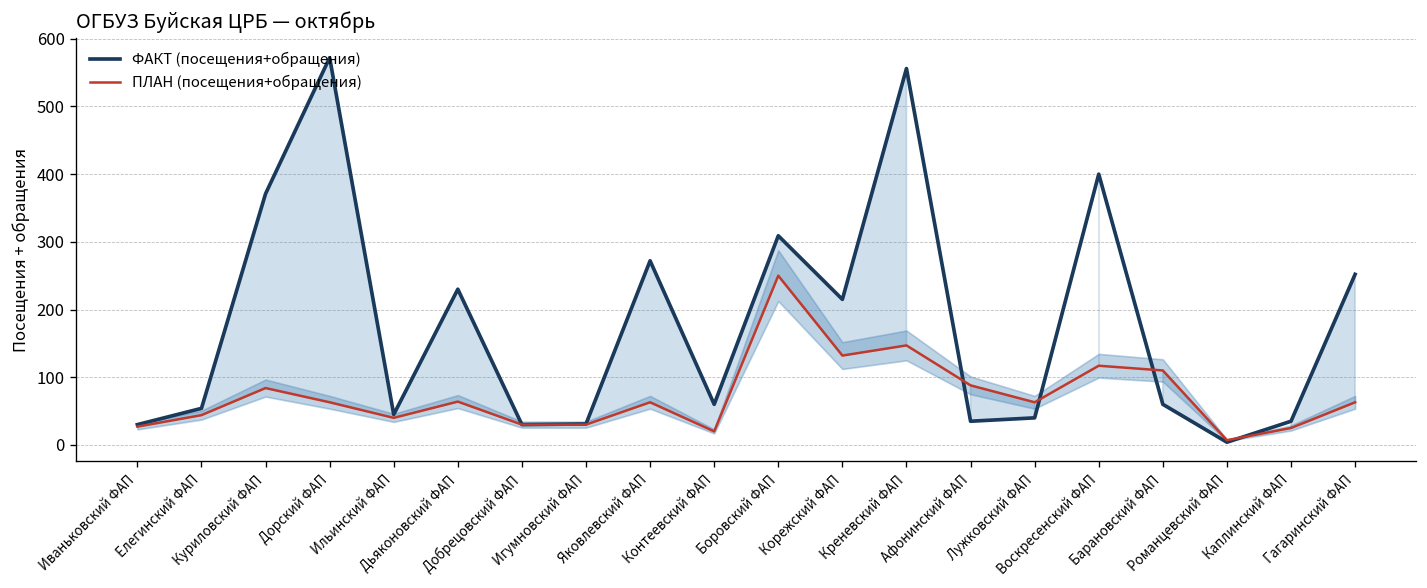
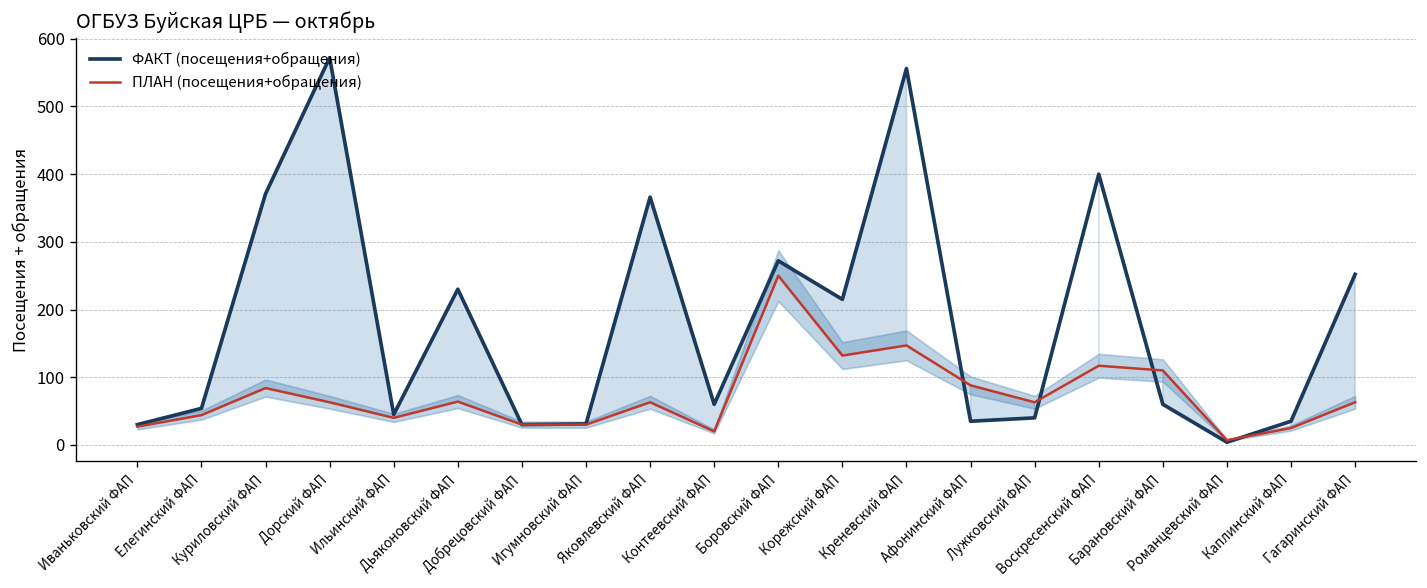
  {
    "ФАКТ (посещения+обращения)": {
      "Куриловский ФАП": 370,
      "Дорский ФАП": 570,
      "Дьяконовский ФАП": 230,
-     "Яковлевский ФАП": 270,
+     "Яковлевский ФАП": 370,
      "Контеевский ФАП": 60,
-     "Боровский ФАП": 310,
+     "Боровский ФАП": 270,
      "Корежский ФАП": 220,
      "Креневский ФАП": 560,
      "Афонинский ФАП": 40,
      "Лужковский ФАП": 40,
      "Воскресенский ФАП": 400,
      "Барановский ФАП": 60,
      "Каплинский ФАП": 40,
      "Гагаринский ФАП": 250
    },
    "ПЛАН (посещения+обращения)": {
      "Елегинский ФАП": 40,
      "Куриловский ФАП": 80,
      "Дорский ФАП": 60,
      "Ильинский ФАП": 40,
      "Дьяконовский ФАП": 60,
      "Яковлевский ФАП": 60,
      "Боровский ФАП": 250,
      "Корежский ФАП": 130,
      "Креневский ФАП": 150,
      "Афонинский ФАП": 90,
      "Лужковский ФАП": 60,
      "Воскресенский ФАП": 120,
      "Барановский ФАП": 110,
      "Гагаринский ФАП": 60
    }
  }
